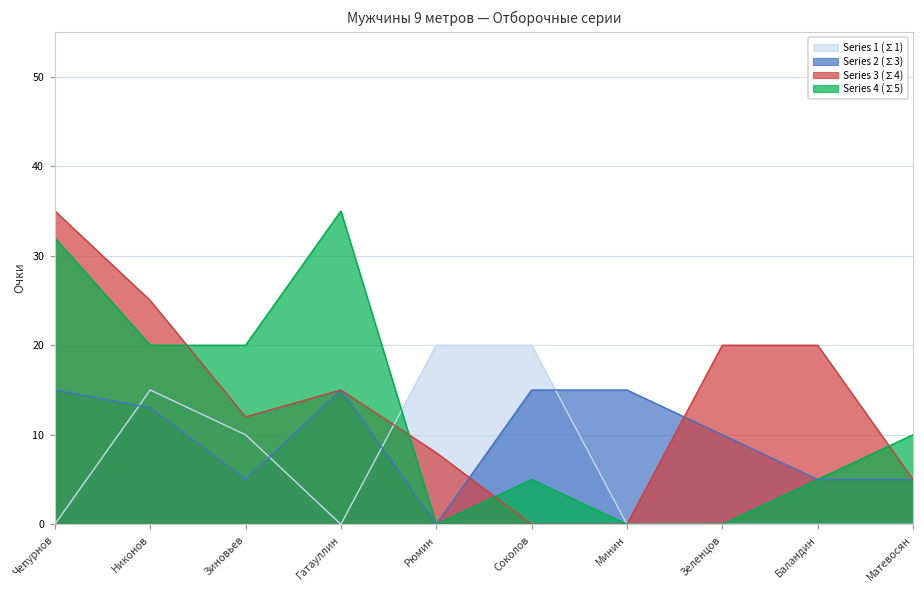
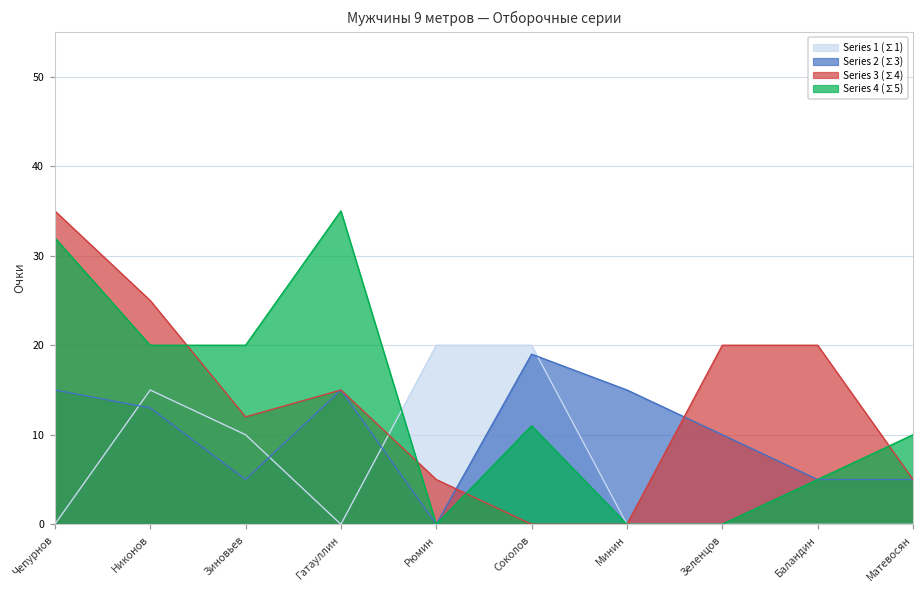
  {
    "Series 1 (∑1)": {
      "Чепурнов": 0,
      "Никонов": 15,
      "Зиновьев": 10,
      "Гатауллин": 0,
      "Рюмин": 20,
      "Соколов": 20,
      "Баландин": 0,
      "Матевосян": 0
    },
    "Series 2 (∑3)": {
      "Чепурнов": 15,
      "Никонов": 13,
      "Зиновьев": 5,
-     "Соколов": 15,
+     "Соколов": 19,
      "Минин": 15,
      "Зеленцов": 10
    },
    "Series 3 (∑4)": {
      "Чепурнов": 35,
      "Никонов": 25,
      "Зиновьев": 12,
-     "Рюмин": 8,
+     "Рюмин": 5,
      "Соколов": 0,
      "Зеленцов": 20,
      "Баландин": 20
    },
    "Series 4 (∑5)": {
      "Чепурнов": 32,
      "Никонов": 20,
      "Зиновьев": 20,
      "Гатауллин": 35,
-     "Соколов": 5,
+     "Соколов": 11,
      "Матевосян": 10
    }
  }
